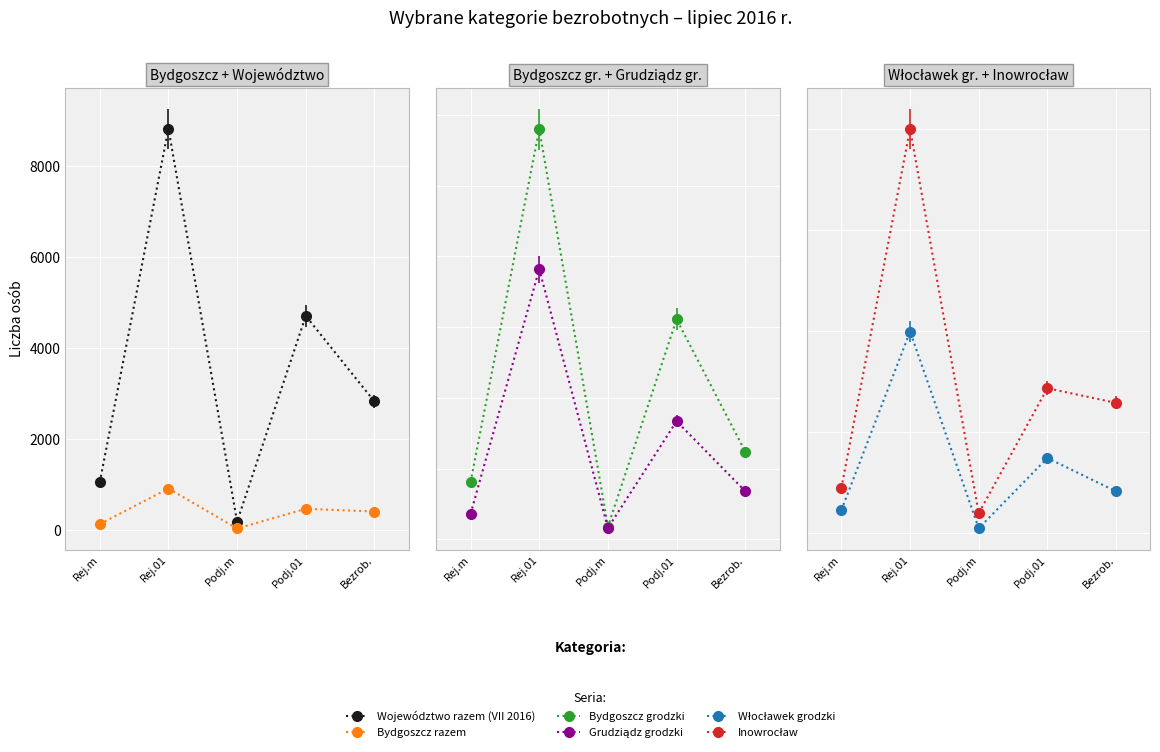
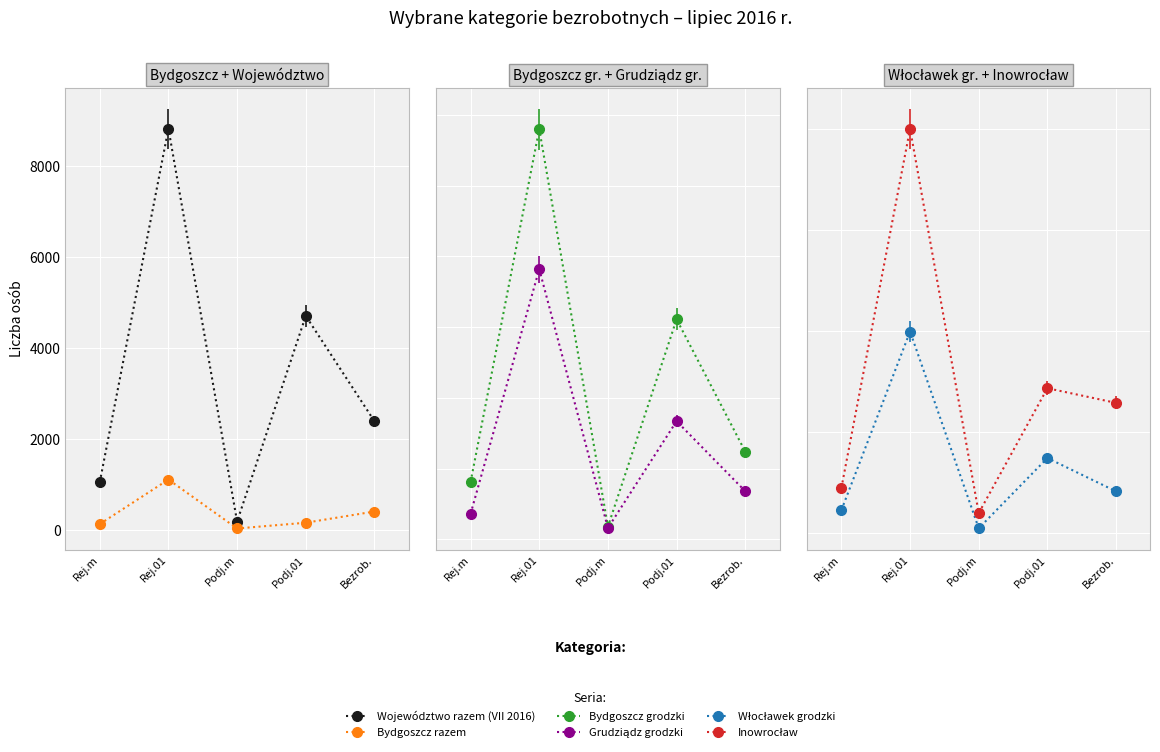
  {
    "Bydgoszcz + Województwo": {
      "Województwo razem (VII 2016)": {
        "Rej.m": 1000,
        "Rej.01": 8800,
        "Podj.m": 200,
        "Podj.01": 4700,
-       "Bezrob.": 2800
+       "Bezrob.": 2400
      },
      "Bydgoszcz razem": {
        "Rej.m": 100,
-       "Rej.01": 900,
+       "Rej.01": 1100,
        "Podj.m": 0,
-       "Podj.01": 500,
+       "Podj.01": 200,
        "Bezrob.": 400
      }
    }
  }
